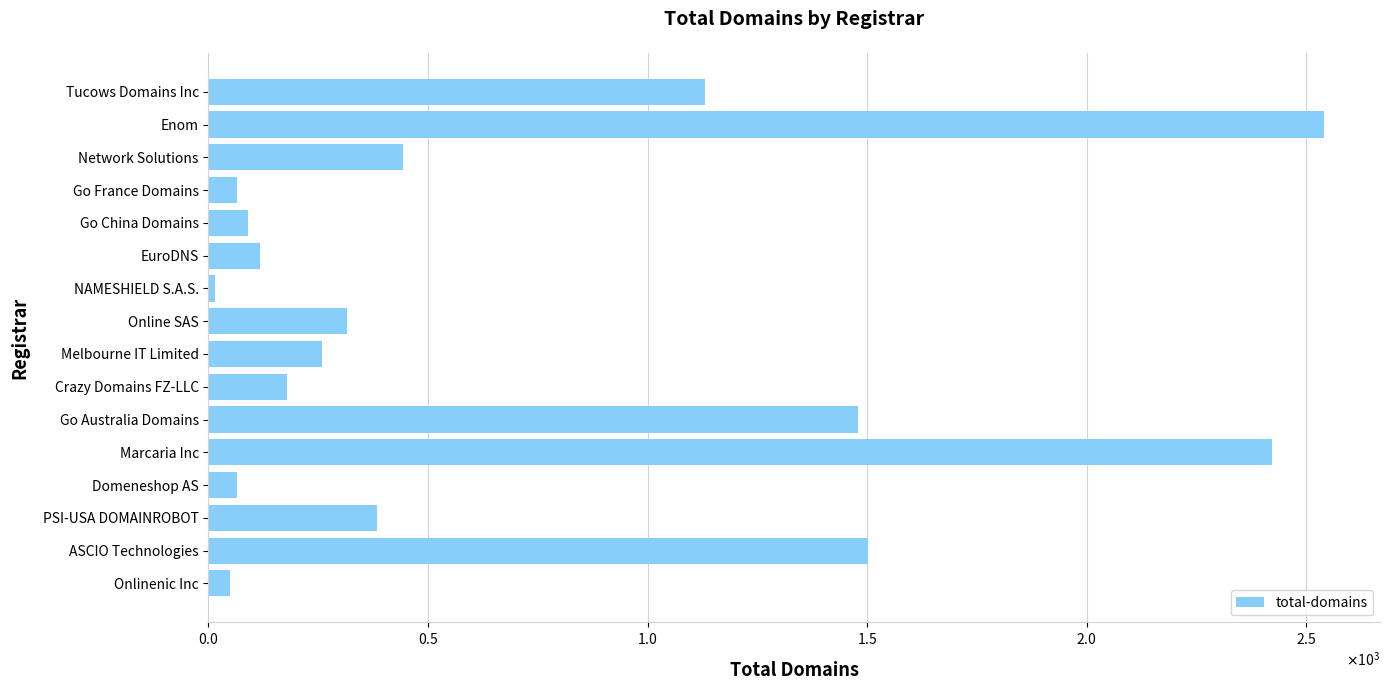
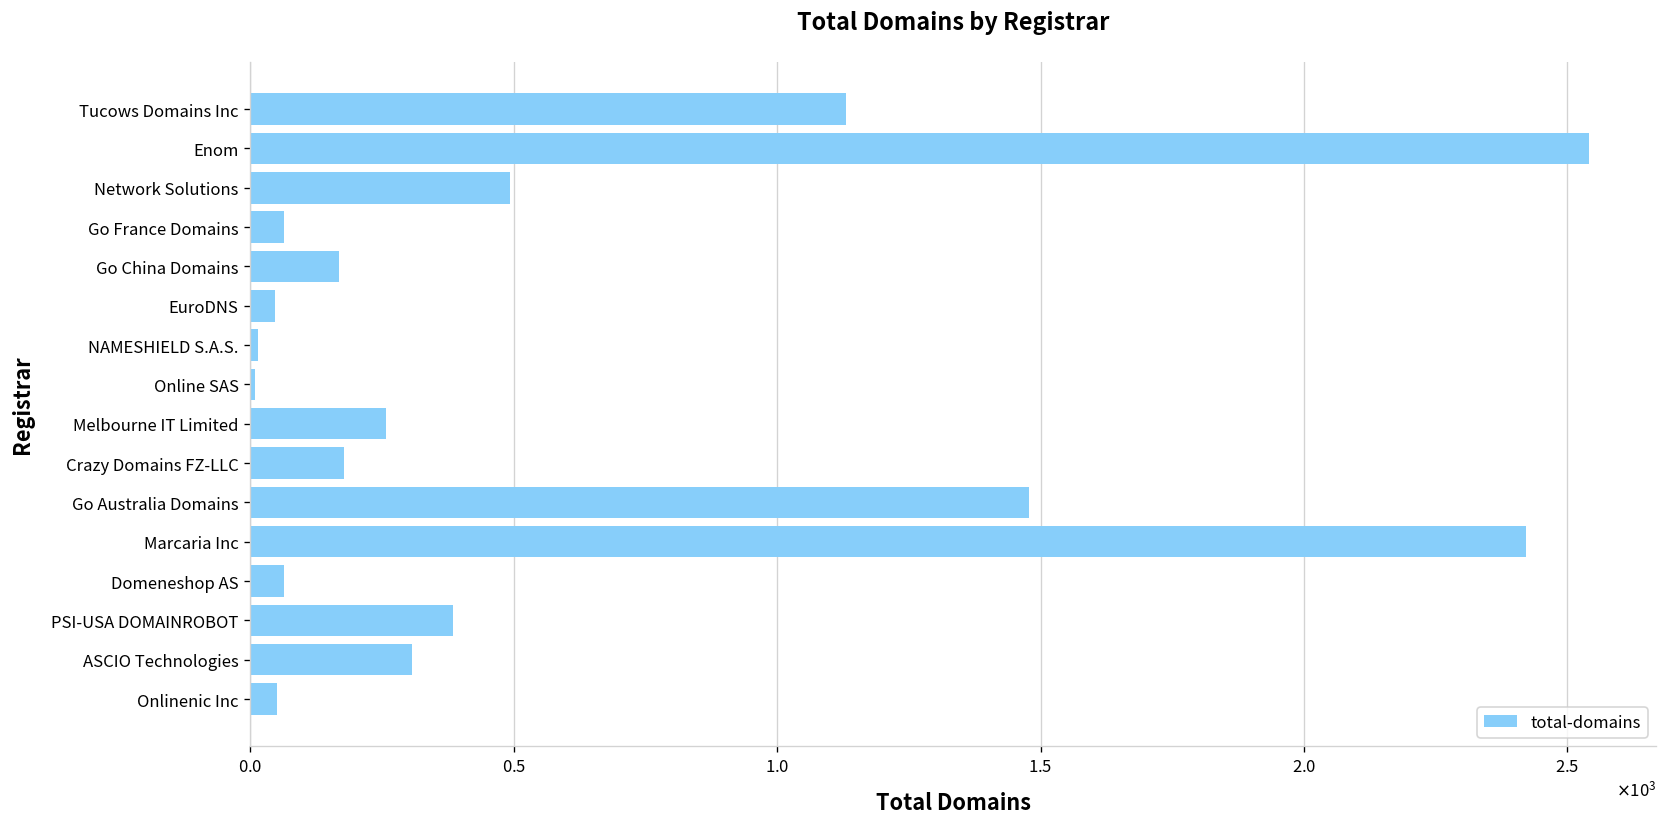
  {
    "Tucows Domains Inc": 1130,
    "Enom": 2540,
-   "Network Solutions": 440,
+   "Network Solutions": 490,
    "Go France Domains": 70,
-   "Go China Domains": 90,
-   "EuroDNS": 120,
+   "Go China Domains": 170,
+   "EuroDNS": 50,
    "NAMESHIELD S.A.S.": 20,
-   "Online SAS": 320,
+   "Online SAS": 10,
    "Melbourne IT Limited": 260,
    "Crazy Domains FZ-LLC": 180,
    "Go Australia Domains": 1480,
    "Marcaria Inc": 2420,
    "Domeneshop AS": 70,
    "PSI-USA DOMAINROBOT": 380,
-   "ASCIO Technologies": 1500,
+   "ASCIO Technologies": 310,
    "Onlinenic Inc": 50
  }
